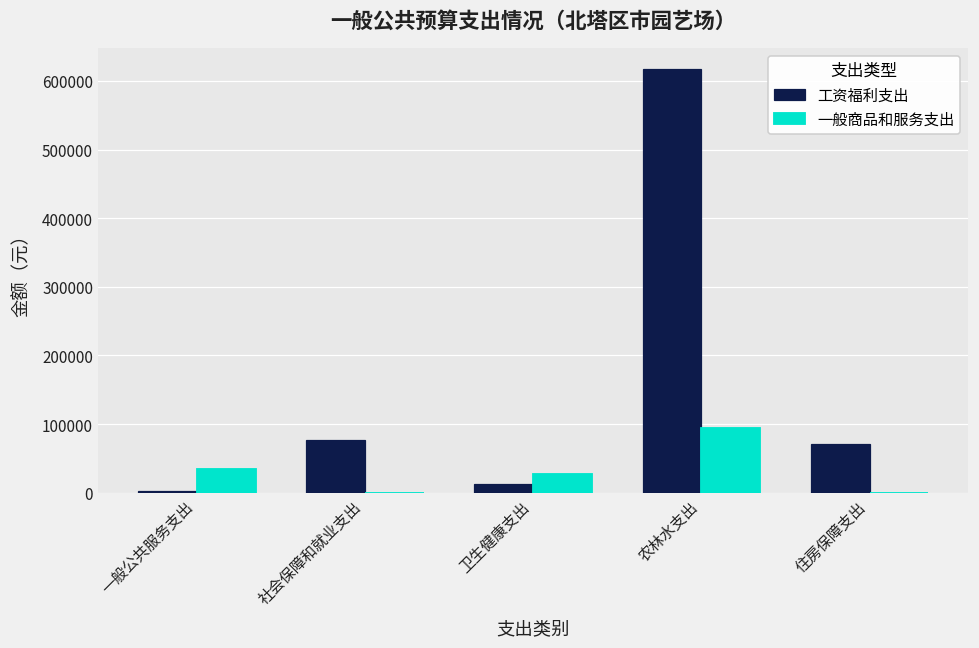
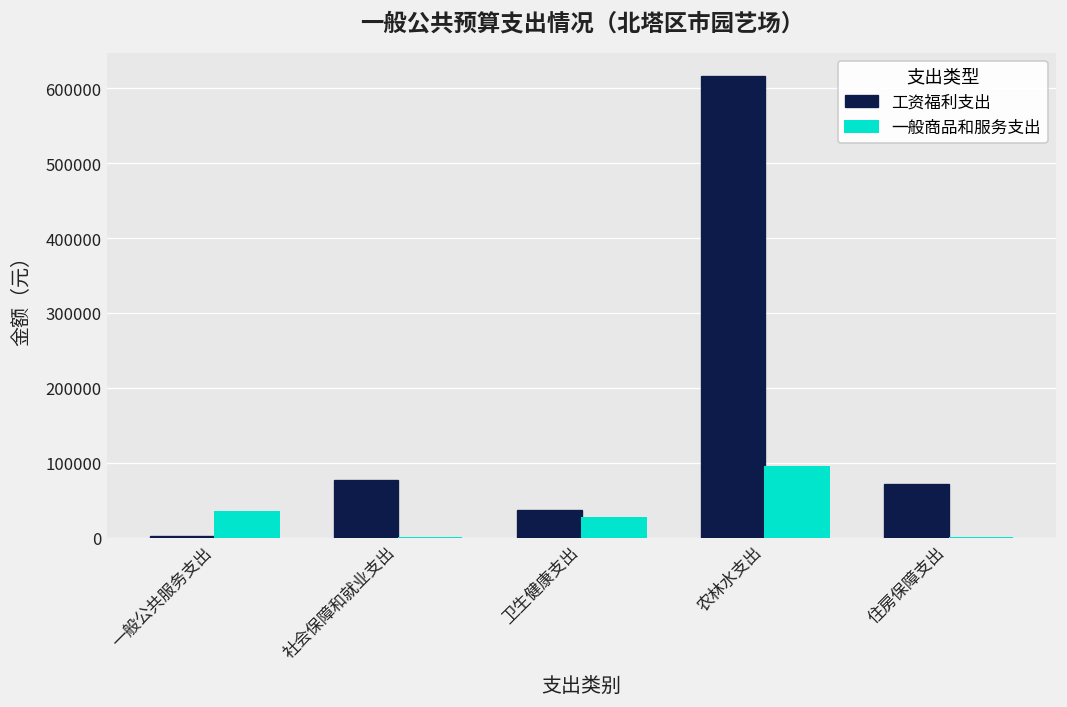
  {
    "工资福利支出": {
      "社会保障和就业支出": 80000,
-     "卫生健康支出": 10000,
+     "卫生健康支出": 40000,
      "农林水支出": 620000,
      "住房保障支出": 70000
    },
    "一般商品和服务支出": {
      "一般公共服务支出": 30000,
      "社会保障和就业支出": 0,
      "卫生健康支出": 30000,
      "农林水支出": 90000,
      "住房保障支出": 0
    }
  }
